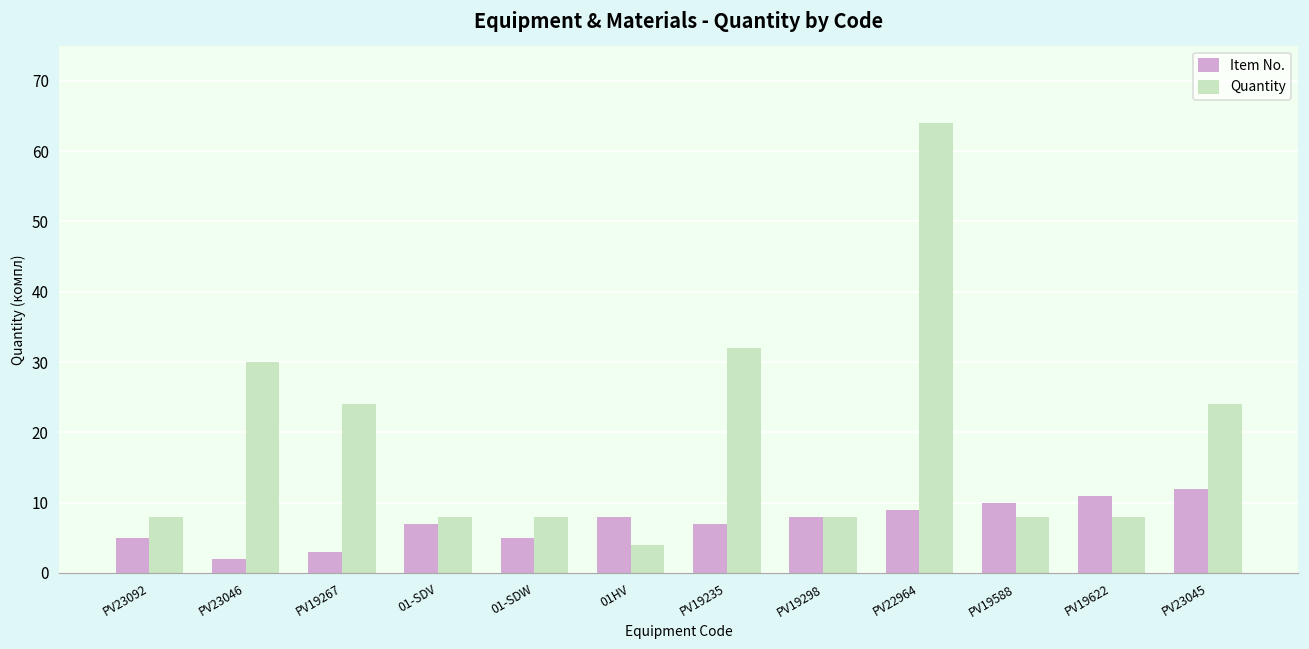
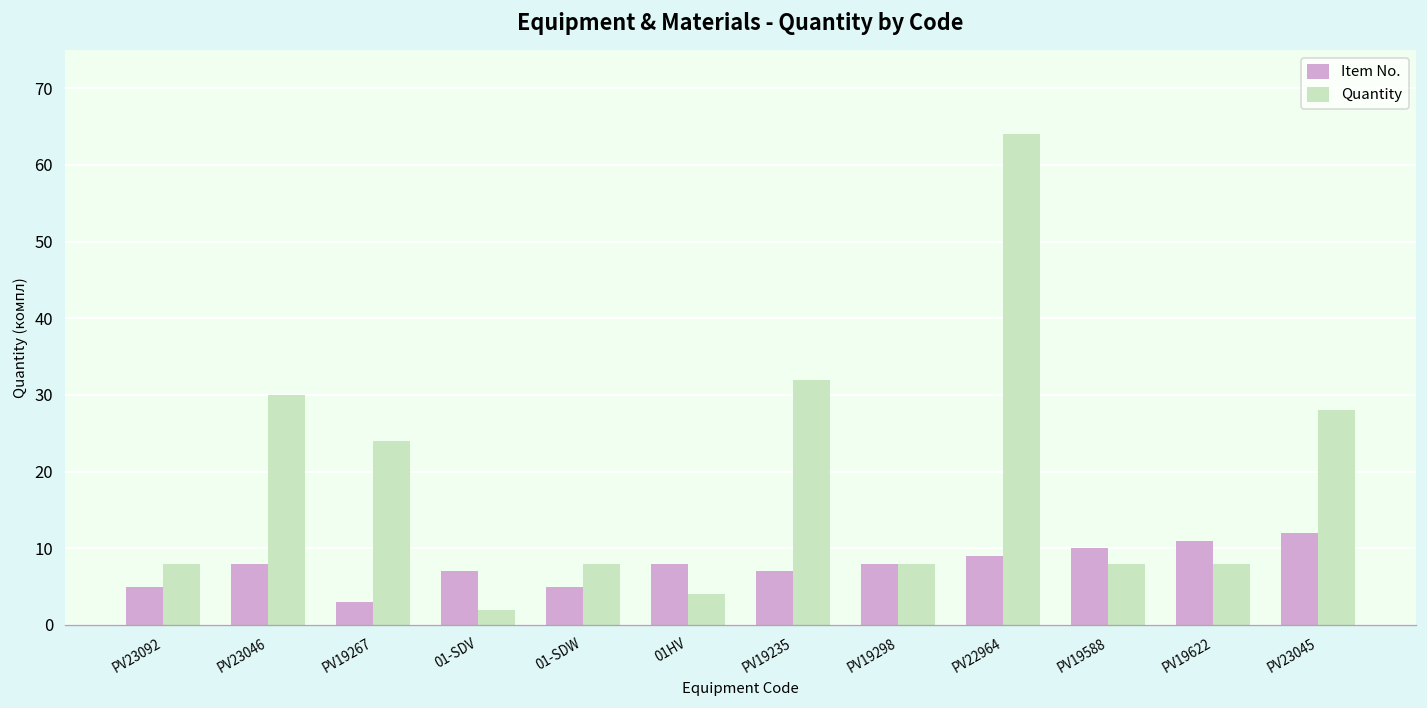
  {
    "Item No.": {
      "PV23092": 5,
-     "PV23046": 2,
+     "PV23046": 8,
      "PV19267": 3,
      "01-SDV": 7,
      "01-SDW": 5,
      "01HV": 8,
      "PV19235": 7,
      "PV19298": 8,
      "PV22964": 9,
      "PV19588": 10,
      "PV19622": 11,
      "PV23045": 12
    },
    "Quantity": {
      "PV23092": 8,
      "PV23046": 30,
      "PV19267": 24,
-     "01-SDV": 8,
+     "01-SDV": 2,
      "01-SDW": 8,
      "01HV": 4,
      "PV19235": 32,
      "PV19298": 8,
      "PV22964": 64,
      "PV19588": 8,
      "PV19622": 8,
-     "PV23045": 24
+     "PV23045": 28
    }
  }
